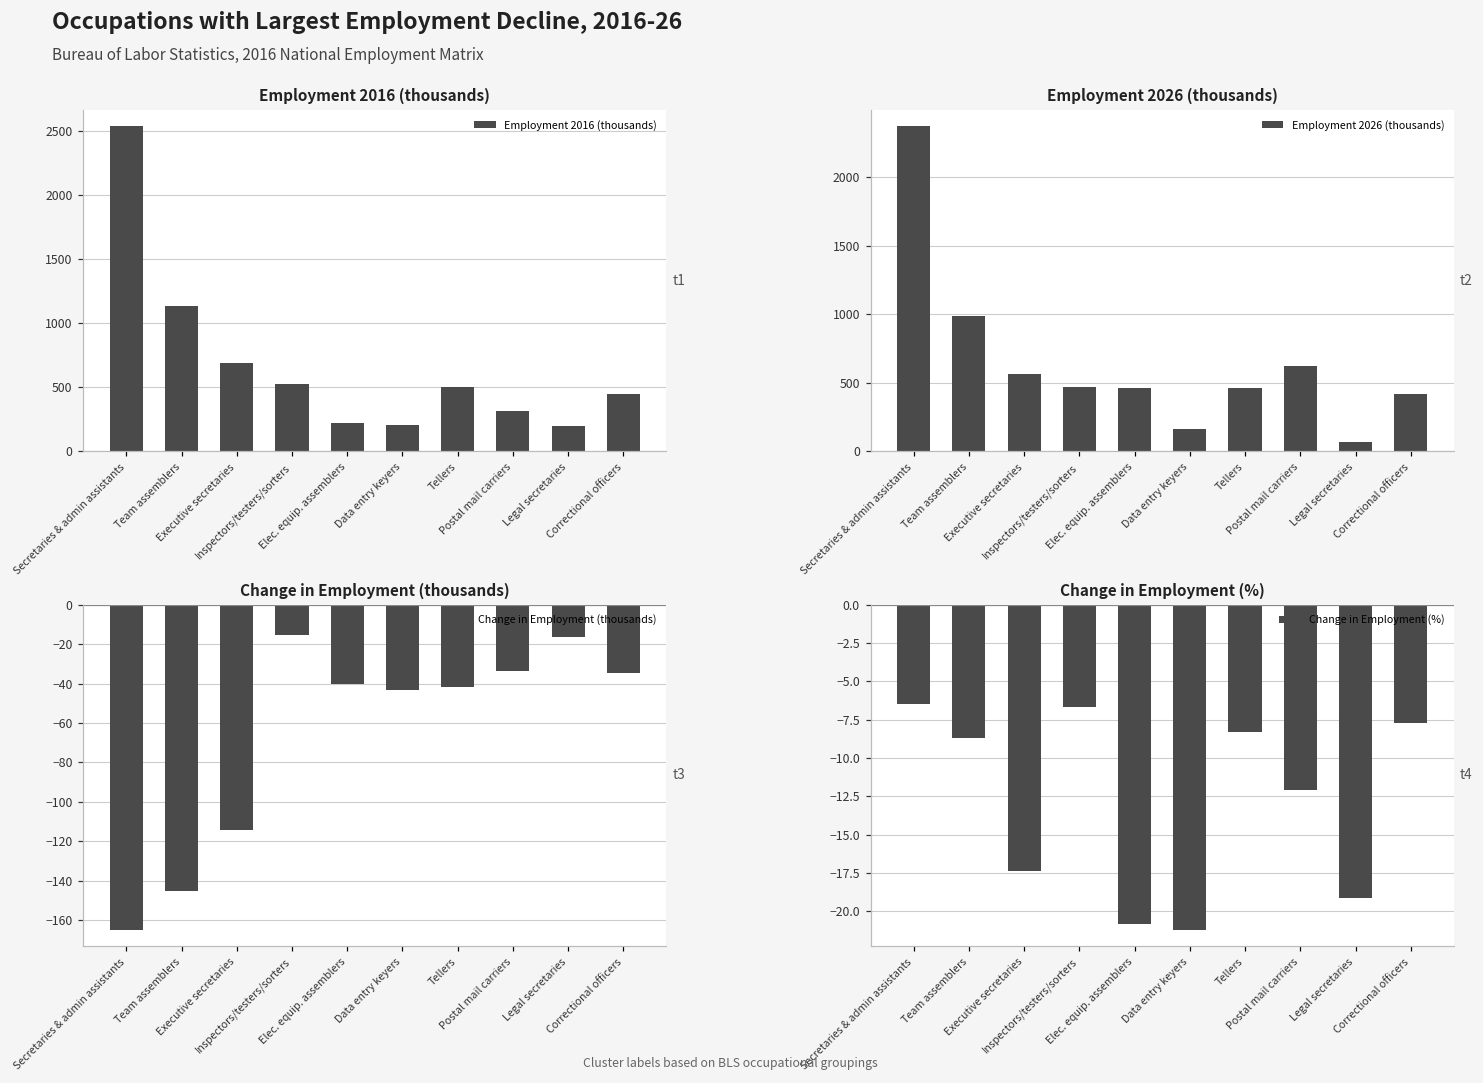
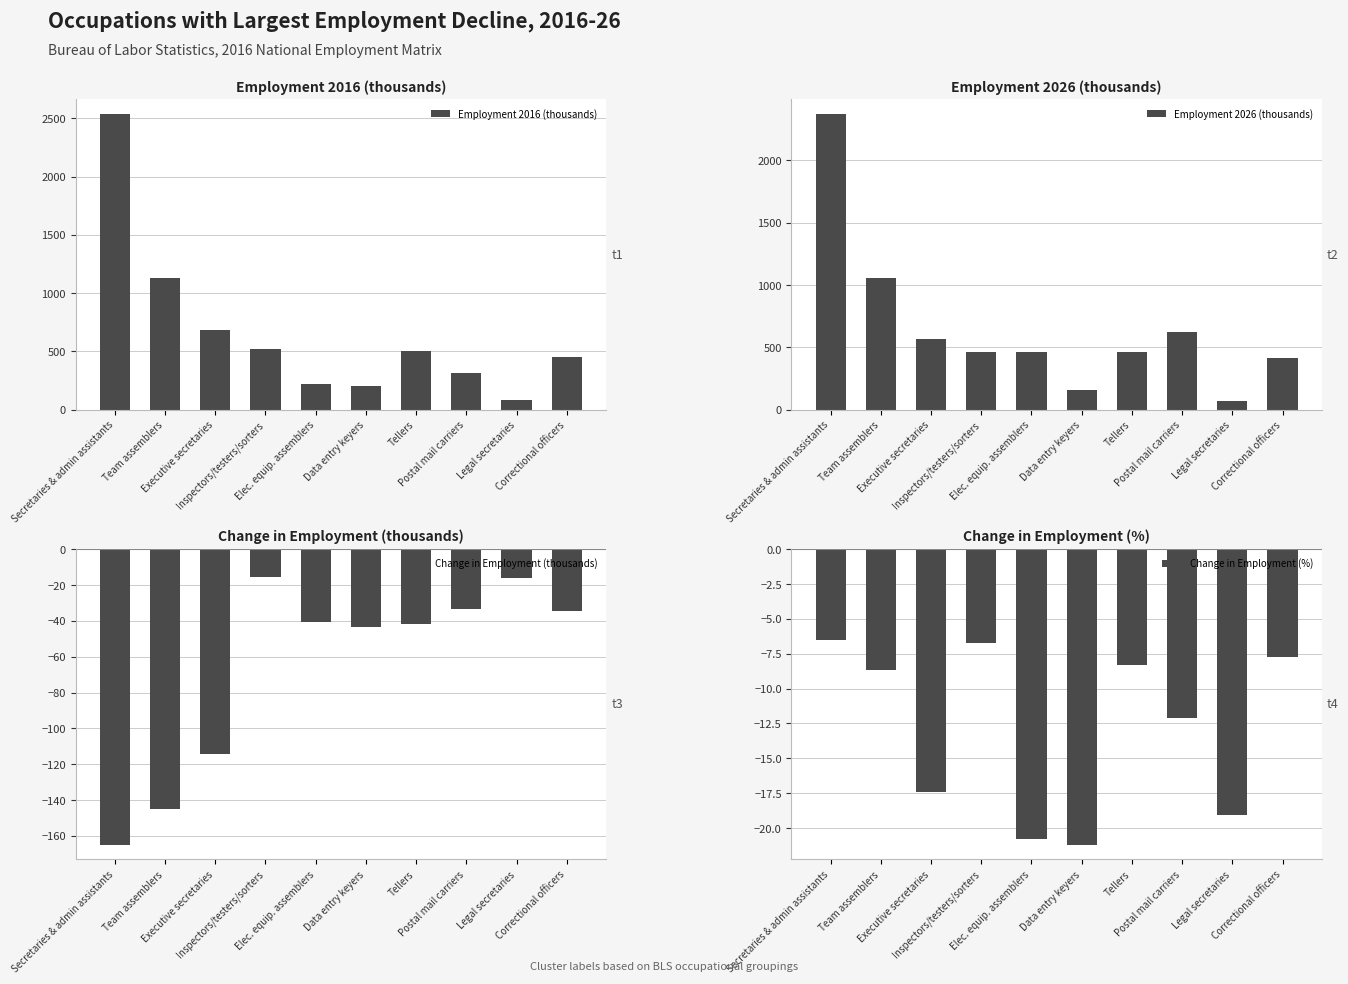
  {
    "Employment 2016 (thousands)": {
      "Secretaries & admin assistants": 2540,
      "Team assemblers": 1130,
      "Executive secretaries": 690,
      "Inspectors/testers/sorters": 520,
      "Elec. equip. assemblers": 220,
      "Data entry keyers": 200,
      "Tellers": 500,
      "Postal mail carriers": 320,
-     "Legal secretaries": 190,
+     "Legal secretaries": 80,
      "Correctional officers": 450
    },
    "Employment 2026 (thousands)": {
      "Secretaries & admin assistants": 2370,
-     "Team assemblers": 990,
+     "Team assemblers": 1060,
      "Executive secretaries": 570,
      "Inspectors/testers/sorters": 470,
      "Elec. equip. assemblers": 460,
      "Data entry keyers": 160,
      "Tellers": 460,
      "Postal mail carriers": 620,
      "Legal secretaries": 70,
      "Correctional officers": 420
    },
    "Change in Employment (thousands)": {
      "Secretaries & admin assistants": -165,
      "Team assemblers": -145,
      "Executive secretaries": -114,
      "Inspectors/testers/sorters": -16,
      "Elec. equip. assemblers": -40,
      "Data entry keyers": -43,
      "Tellers": -42,
      "Postal mail carriers": -33,
      "Legal secretaries": -16,
      "Correctional officers": -35
    },
    "Change in Employment (%)": {
      "Secretaries & admin assistants": -6.5,
      "Team assemblers": -8.7,
      "Executive secretaries": -17.4,
      "Inspectors/testers/sorters": -6.7,
      "Elec. equip. assemblers": -20.8,
      "Data entry keyers": -21.2,
      "Tellers": -8.3,
      "Postal mail carriers": -12.1,
      "Legal secretaries": -19.1,
      "Correctional officers": -7.7
    }
  }
